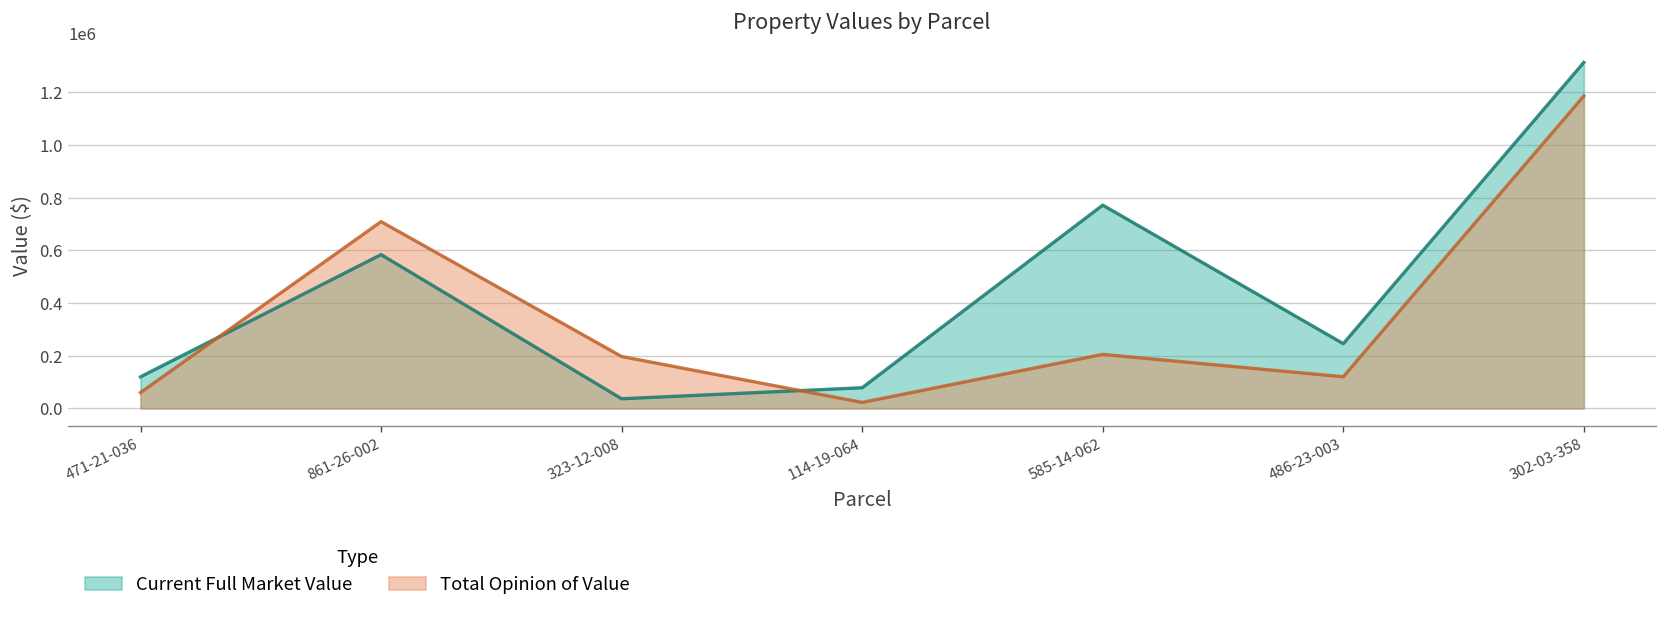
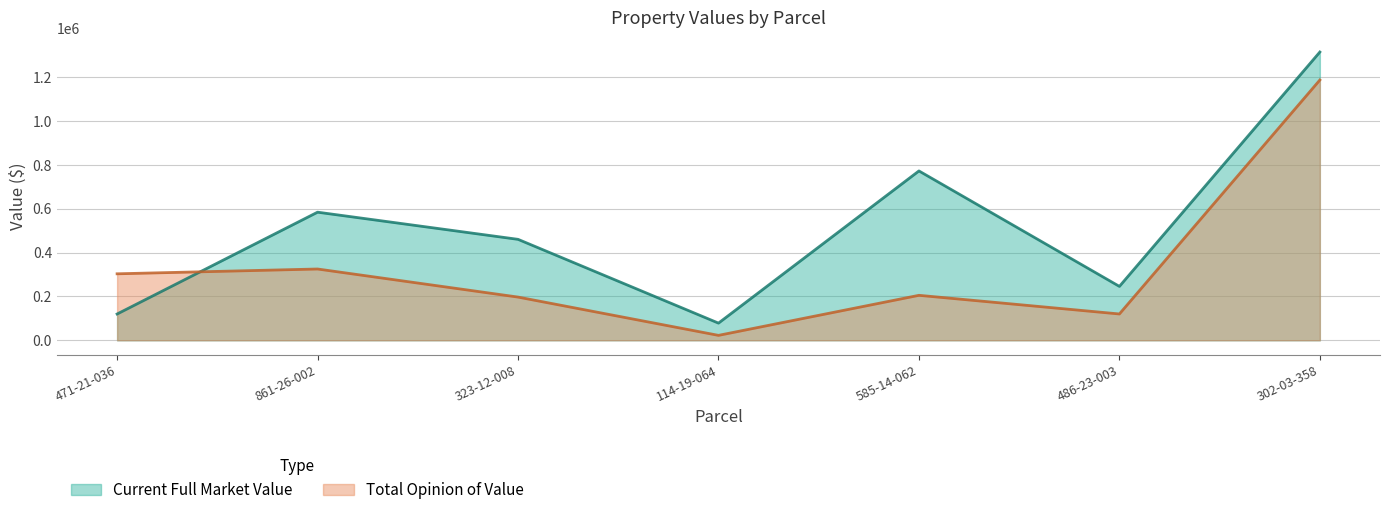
  {
    "Current Full Market Value": {
      "471-21-036": 120000,
      "861-26-002": 580000,
-     "323-12-008": 40000,
+     "323-12-008": 460000,
      "114-19-064": 80000,
      "585-14-062": 770000,
      "486-23-003": 250000,
      "302-03-358": 1310000
    },
    "Total Opinion of Value": {
-     "471-21-036": 60000,
-     "861-26-002": 710000,
+     "471-21-036": 300000,
+     "861-26-002": 330000,
      "323-12-008": 200000,
      "114-19-064": 20000,
      "585-14-062": 210000,
      "486-23-003": 120000,
      "302-03-358": 1190000
    }
  }
